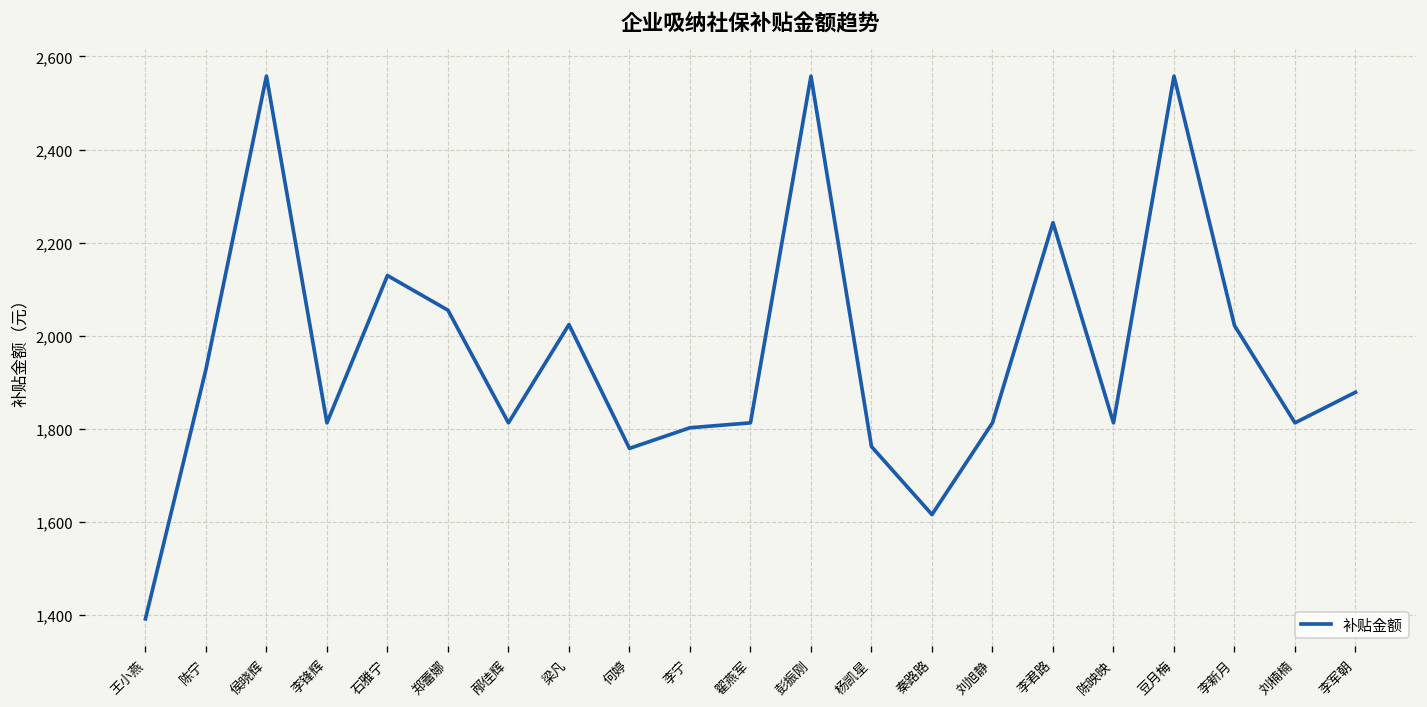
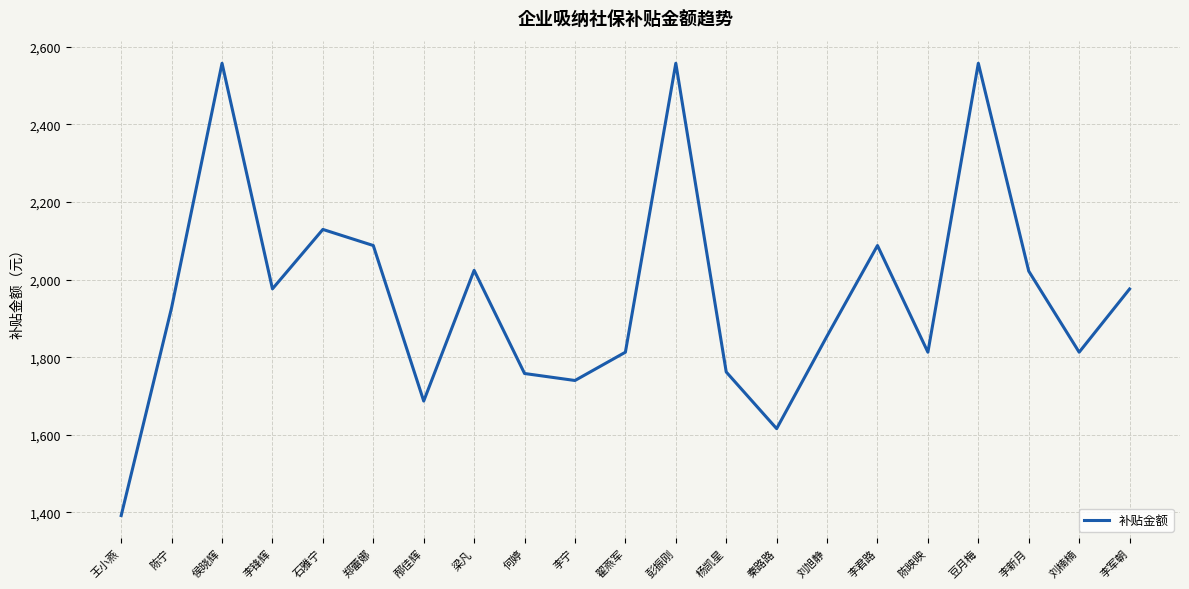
  {
    "王小燕": "1,390",
    "陈宁": "1,930",
    "侯晓辉": "2,560",
-   "李锋辉": "1,810",
+   "李锋辉": "1,980",
    "石雅宁": "2,130",
-   "郑蕾娜": "2,060",
-   "邴佳辉": "1,810",
+   "郑蕾娜": "2,090",
+   "邴佳辉": "1,690",
    "梁凡": "2,020",
    "何婷": "1,760",
-   "李宁": "1,800",
+   "李宁": "1,740",
    "翟燕军": "1,810",
    "彭振刚": "2,560",
    "杨凯星": "1,760",
    "秦路路": "1,620",
-   "刘旭静": "1,810",
-   "李君路": "2,240",
+   "刘旭静": "1,850",
+   "李君路": "2,090",
    "陈映映": "1,810",
    "豆月梅": "2,560",
    "李新月": "2,020",
    "刘楠楠": "1,810",
-   "李军朝": "1,880"
+   "李军朝": "1,980"
  }
